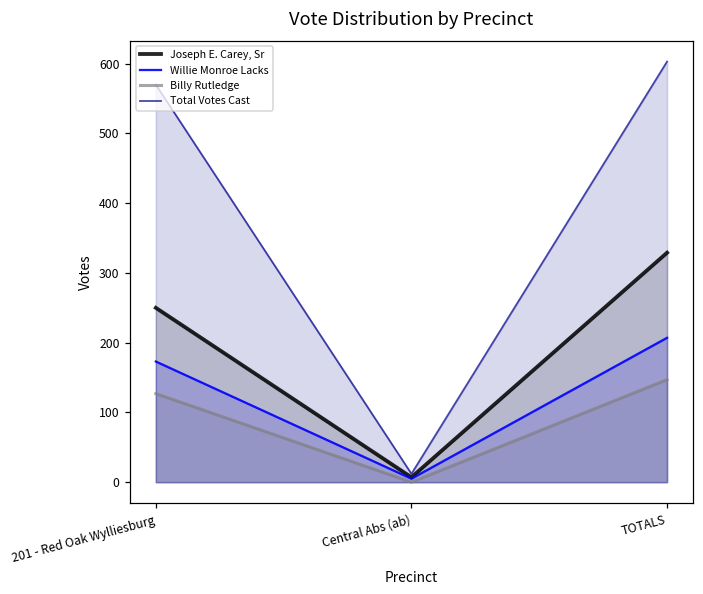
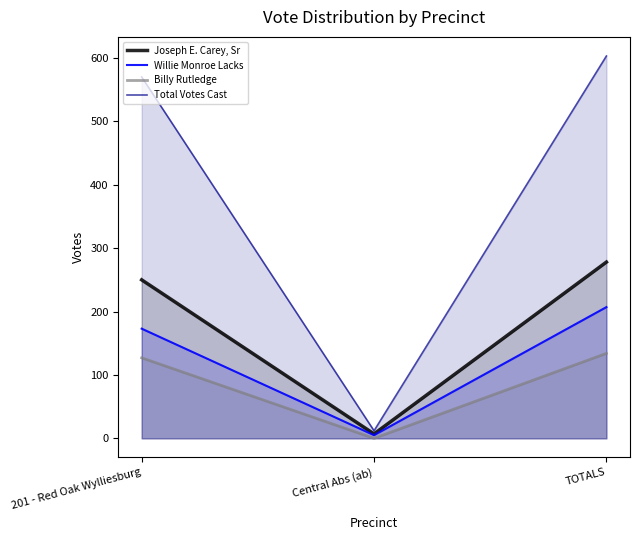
  {
    "Joseph E. Carey, Sr": {
      "201 - Red Oak Wylliesburg": 250,
-     "TOTALS": 330
+     "TOTALS": 280
    },
    "Willie Monroe Lacks": {
      "201 - Red Oak Wylliesburg": 170,
      "TOTALS": 210
    },
    "Billy Rutledge": {
      "201 - Red Oak Wylliesburg": 130,
      "Central Abs (ab)": 0,
-     "TOTALS": 150
+     "TOTALS": 130
    },
    "Total Votes Cast": {
      "Central Abs (ab)": 10,
      "TOTALS": 600
    }
  }
